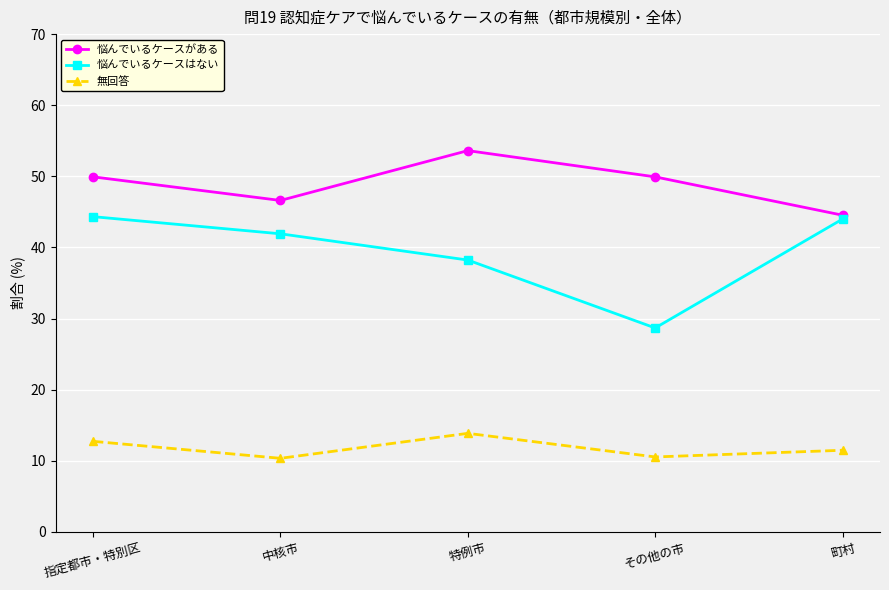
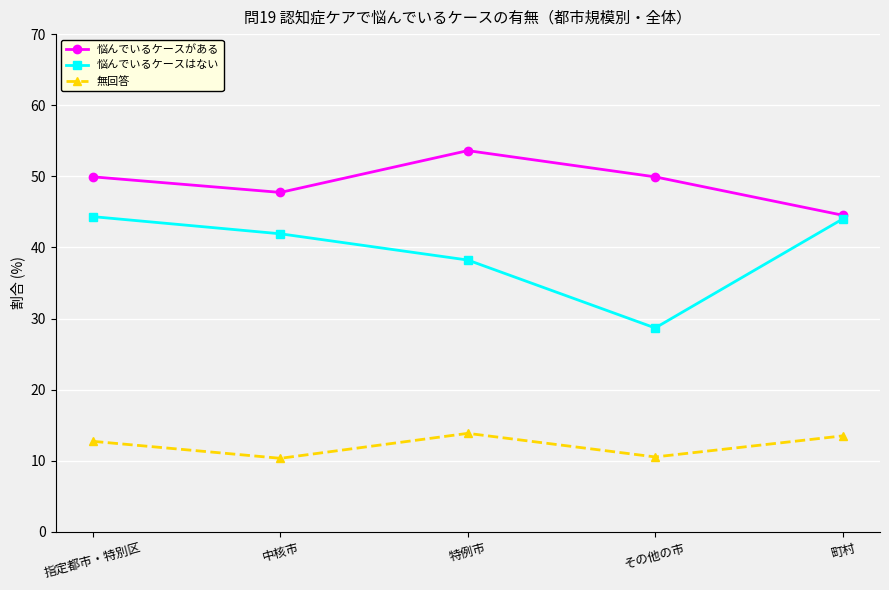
  {
    "悩んでいるケースがある": {
      "指定都市・特別区": 50,
-     "中核市": 47,
+     "中核市": 48,
      "特例市": 54,
      "その他の市": 50,
      "町村": 45
    },
    "悩んでいるケースはない": {
      "指定都市・特別区": 44,
      "中核市": 42,
      "特例市": 38,
      "その他の市": 29,
      "町村": 44
    },
    "無回答": {
      "指定都市・特別区": 13,
      "中核市": 10,
      "特例市": 14,
      "その他の市": 11,
-     "町村": 11
+     "町村": 13
    }
  }
